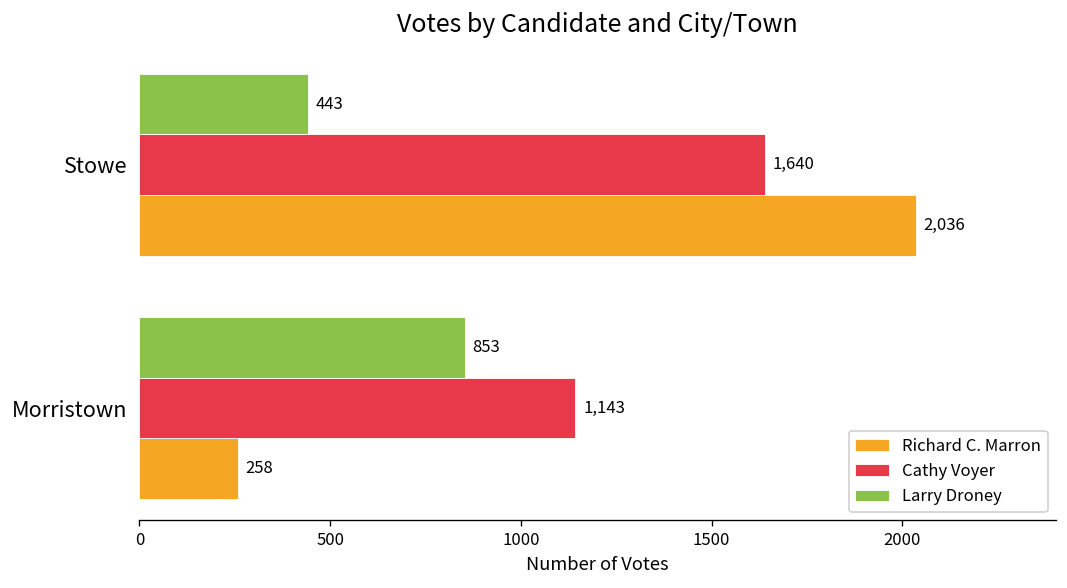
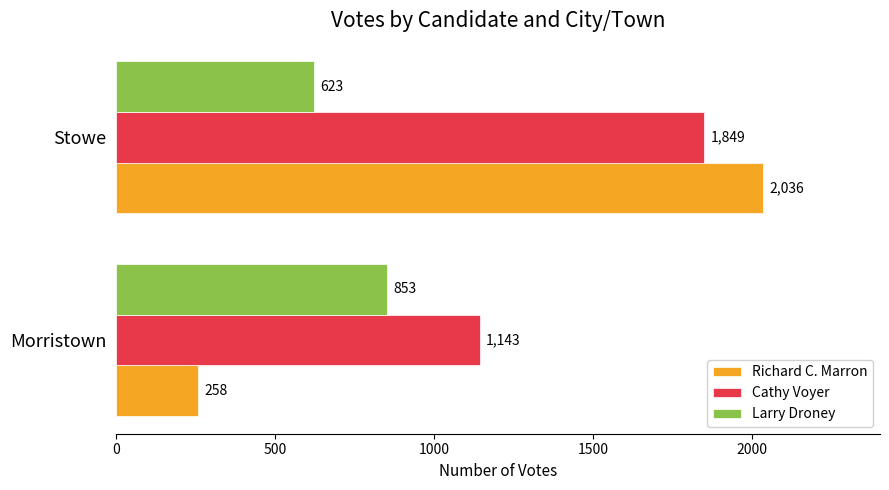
  {
    "Richard C. Marron": {
      "Stowe": "2,036",
      "Morristown": "258"
    },
    "Cathy Voyer": {
-     "Stowe": "1,640",
+     "Stowe": "1,849",
      "Morristown": "1,143"
    },
    "Larry Droney": {
-     "Stowe": "443",
+     "Stowe": "623",
      "Morristown": "853"
    }
  }
